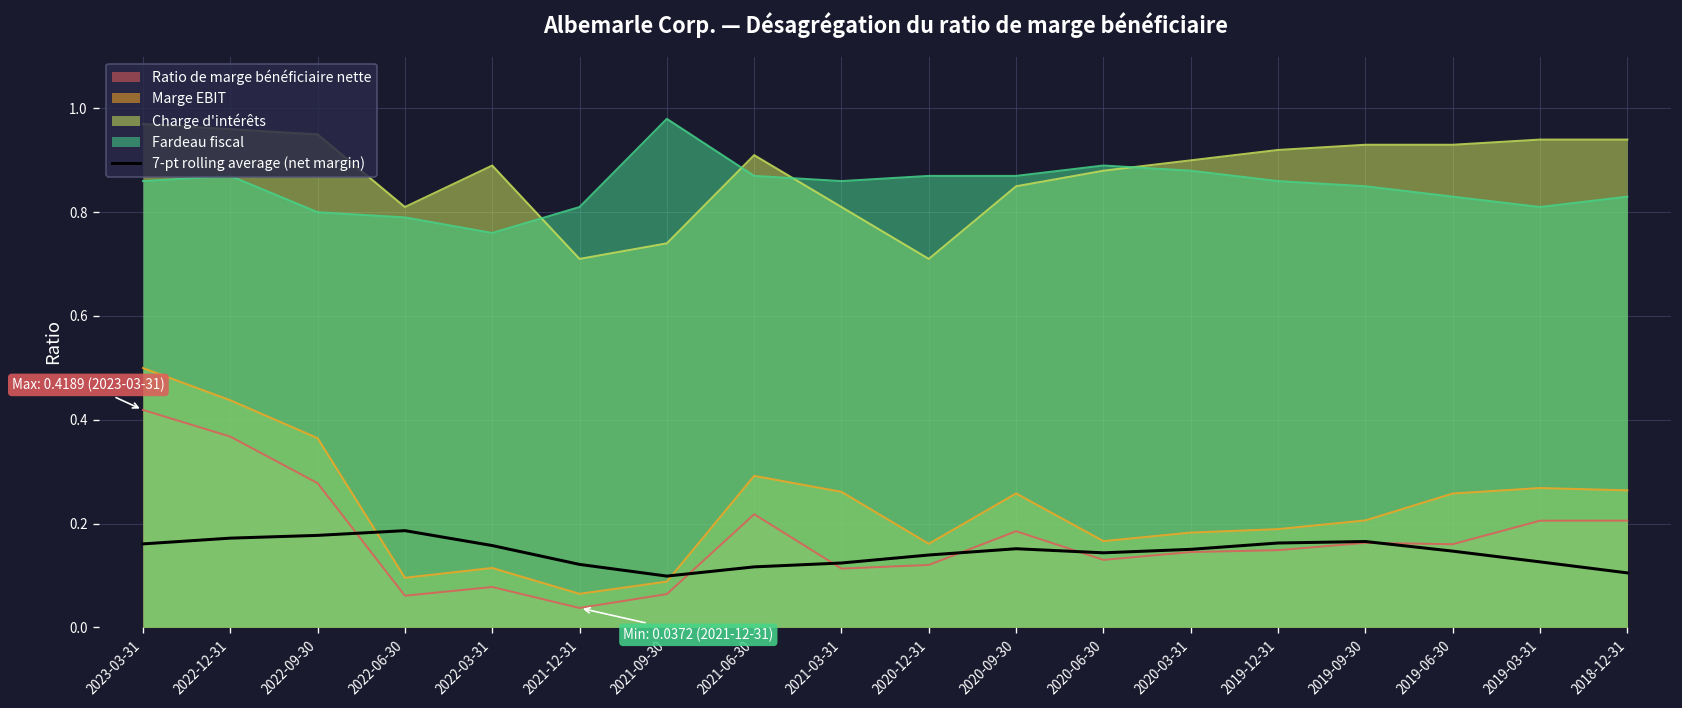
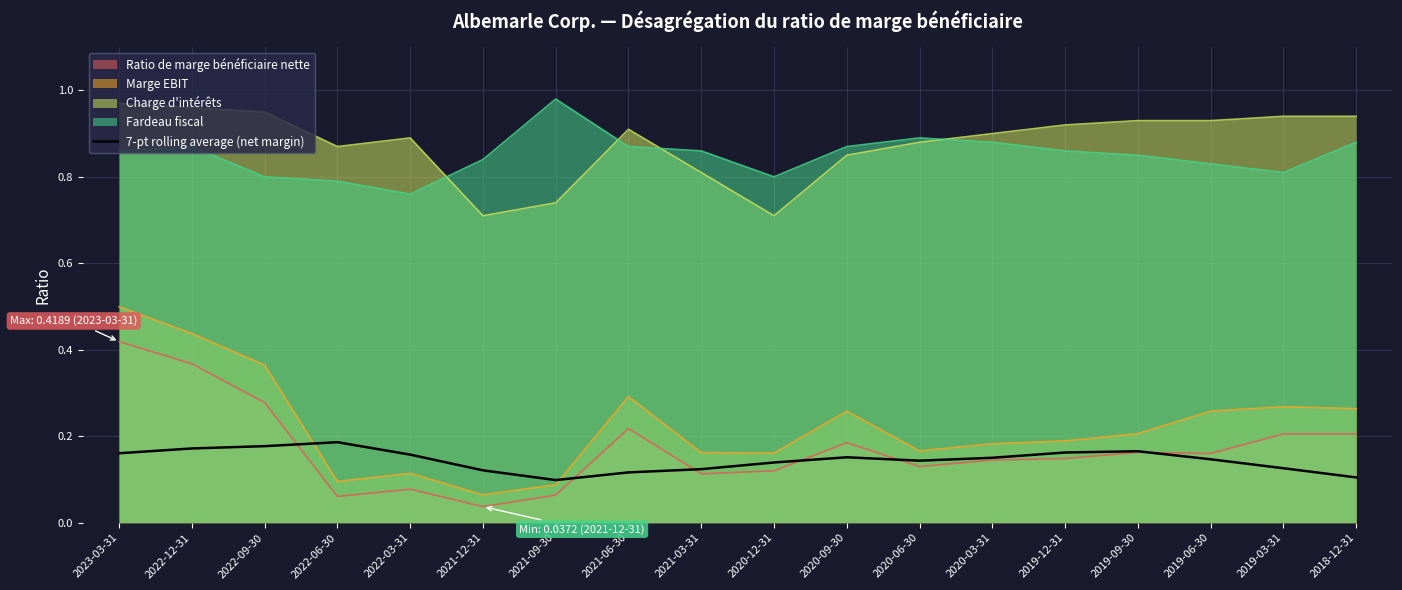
  {
    "Ratio de marge bénéficiaire nette": {
      "2022-12-31": 0.37,
      "2022-09-30": 0.28,
      "2022-06-30": 0.06,
      "2022-03-31": 0.08,
      "2021-09-30": 0.06,
      "2021-06-30": 0.22,
      "2021-03-31": 0.11,
      "2020-12-31": 0.12,
      "2020-09-30": 0.19,
      "2020-06-30": 0.13,
      "2019-12-31": 0.15,
      "2019-06-30": 0.16,
      "2019-03-31": 0.21,
      "2018-12-31": 0.21
    },
    "Marge EBIT": {
      "2023-03-31": 0.50,
      "2022-12-31": 0.44,
      "2022-09-30": 0.36,
      "2022-06-30": 0.10,
      "2022-03-31": 0.11,
      "2021-12-31": 0.06,
      "2021-09-30": 0.09,
      "2021-06-30": 0.29,
-     "2021-03-31": 0.26,
+     "2021-03-31": 0.16,
      "2020-12-31": 0.16,
      "2020-09-30": 0.26,
      "2020-06-30": 0.17,
      "2020-03-31": 0.18,
      "2019-12-31": 0.19,
      "2019-09-30": 0.21,
      "2019-06-30": 0.26,
      "2019-03-31": 0.27,
      "2018-12-31": 0.26
    },
    "Charge d'intérêts": {
-     "2022-06-30": 0.81,
+     "2022-06-30": 0.87,
      "2022-03-31": 0.89,
      "2021-12-31": 0.71,
      "2021-09-30": 0.74,
      "2021-06-30": 0.91,
      "2021-03-31": 0.81,
      "2020-12-31": 0.71,
      "2020-09-30": 0.85,
      "2020-06-30": 0.88,
      "2020-03-31": 0.90,
      "2019-12-31": 0.92,
      "2019-09-30": 0.93,
      "2019-06-30": 0.93,
      "2019-03-31": 0.94,
      "2018-12-31": 0.94
    },
    "Fardeau fiscal": {
      "2022-09-30": 0.80,
      "2022-06-30": 0.79,
      "2022-03-31": 0.76,
-     "2021-12-31": 0.81,
+     "2021-12-31": 0.84,
      "2021-09-30": 0.98,
      "2021-06-30": 0.87,
      "2021-03-31": 0.86,
-     "2020-12-31": 0.87,
+     "2020-12-31": 0.80,
      "2020-09-30": 0.87,
      "2020-06-30": 0.89,
      "2020-03-31": 0.88,
      "2019-12-31": 0.86,
      "2019-09-30": 0.85,
      "2019-06-30": 0.83,
      "2019-03-31": 0.81,
-     "2018-12-31": 0.83
+     "2018-12-31": 0.88
    },
    "7-pt rolling average (net margin)": {
      "2023-03-31": 0.16,
      "2022-12-31": 0.17,
      "2022-09-30": 0.18,
      "2022-06-30": 0.19,
      "2022-03-31": 0.16,
      "2021-12-31": 0.12,
      "2021-09-30": 0.10,
      "2021-06-30": 0.12,
      "2021-03-31": 0.12,
      "2020-12-31": 0.14,
      "2020-09-30": 0.15,
      "2020-06-30": 0.14,
      "2019-12-31": 0.16,
      "2019-06-30": 0.15,
      "2019-03-31": 0.13,
      "2018-12-31": 0.10
    }
  }
